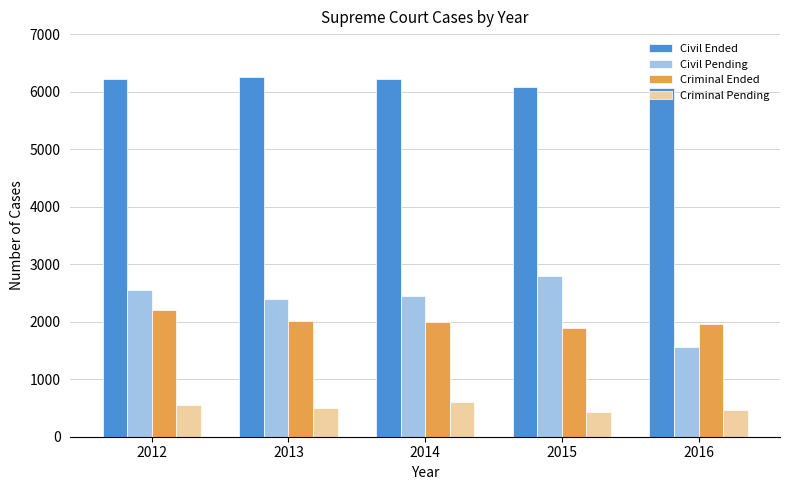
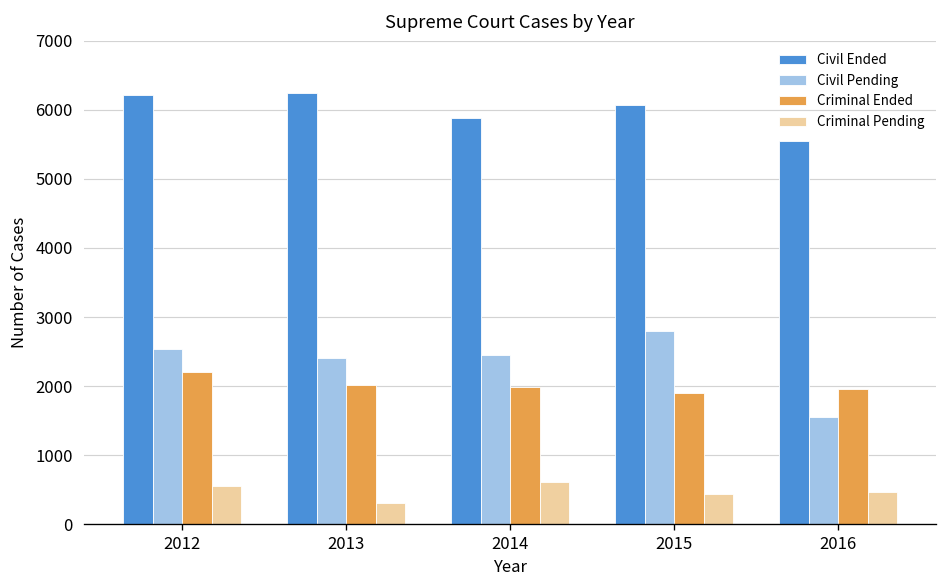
  {
    "Civil Ended": {
      "2012": 6200,
      "2013": 6300,
-     "2014": 6200,
+     "2014": 5900,
      "2015": 6100,
-     "2016": 6100
+     "2016": 5500
    },
    "Civil Pending": {
      "2012": 2500,
      "2013": 2400,
      "2014": 2400,
      "2015": 2800,
      "2016": 1600
    },
    "Criminal Ended": {
      "2012": 2200,
      "2013": 2000,
      "2014": 2000,
      "2015": 1900,
      "2016": 2000
    },
    "Criminal Pending": {
      "2012": 600,
-     "2013": 500,
+     "2013": 300,
      "2014": 600,
      "2015": 400,
      "2016": 500
    }
  }
